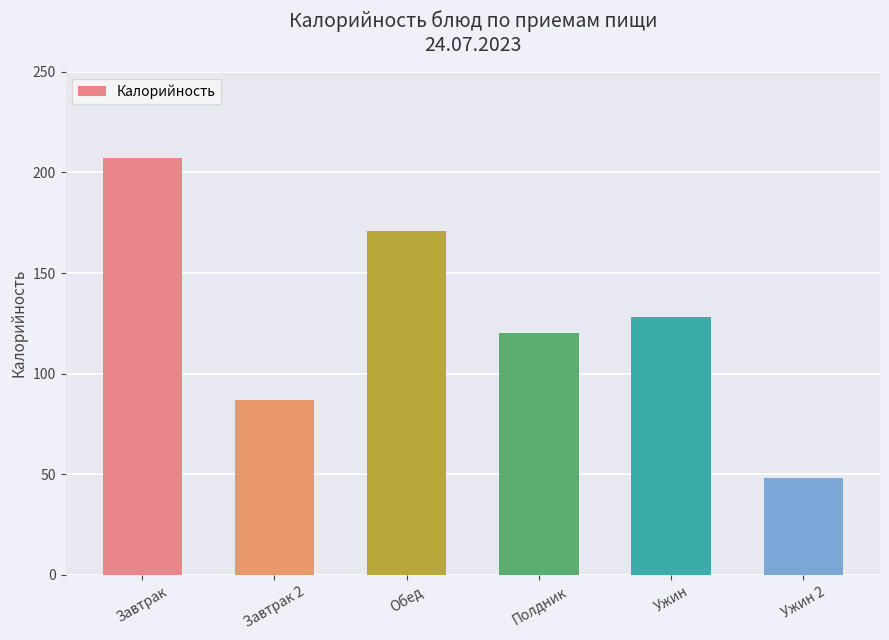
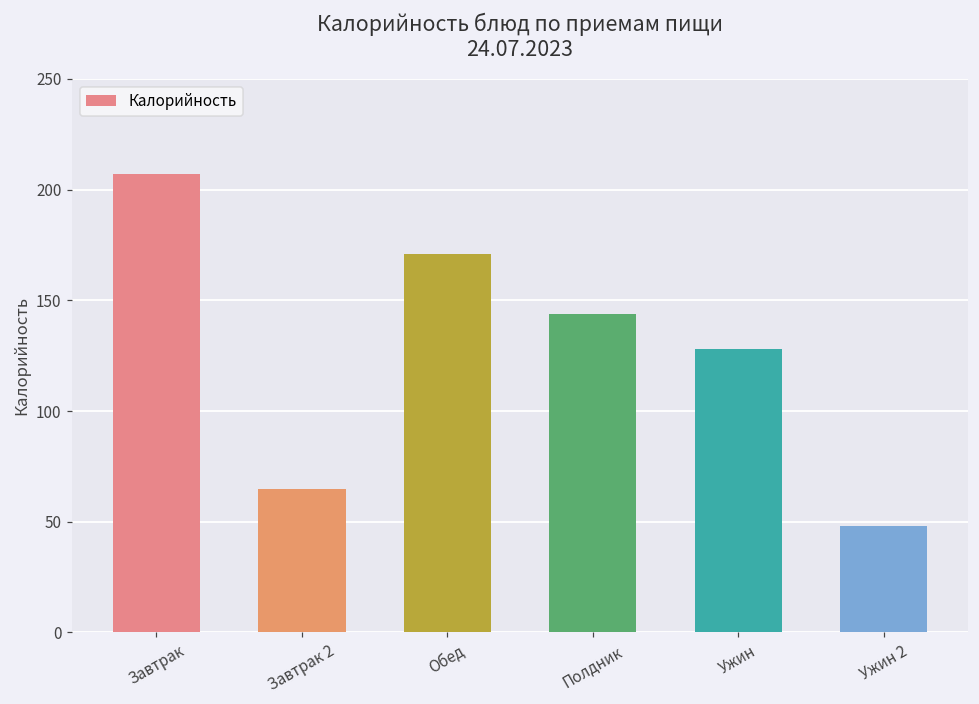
  {
    "Завтрак": 207,
-   "Завтрак 2": 87,
+   "Завтрак 2": 65,
    "Обед": 171,
-   "Полдник": 120,
+   "Полдник": 144,
    "Ужин": 128,
    "Ужин 2": 48
  }
